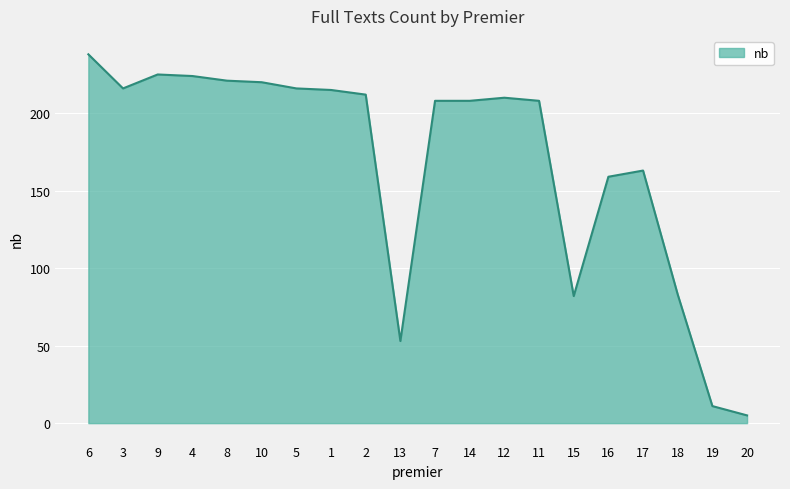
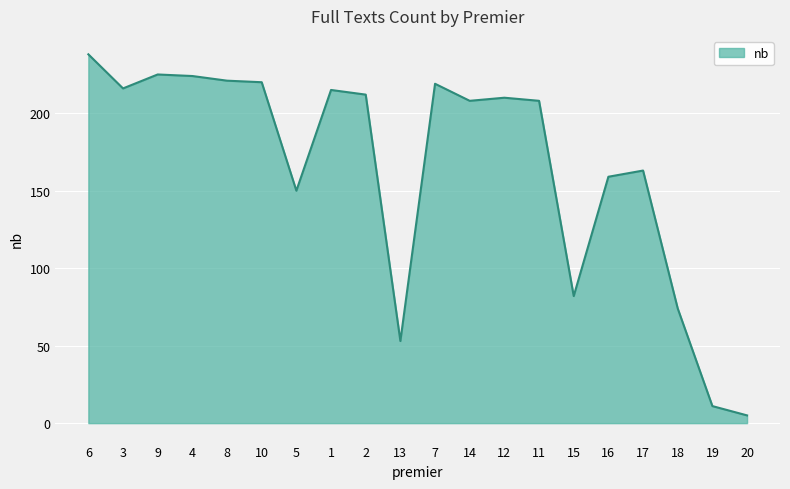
  {
    "6": 238,
    "3": 216,
    "9": 225,
    "4": 224,
    "8": 221,
    "10": 220,
-   "5": 216,
+   "5": 150,
    "1": 215,
    "2": 212,
    "13": 53,
-   "7": 208,
+   "7": 219,
    "14": 208,
    "12": 210,
    "11": 208,
    "15": 82,
    "16": 159,
    "17": 163,
-   "18": 83,
+   "18": 74,
    "19": 11,
    "20": 5
  }
